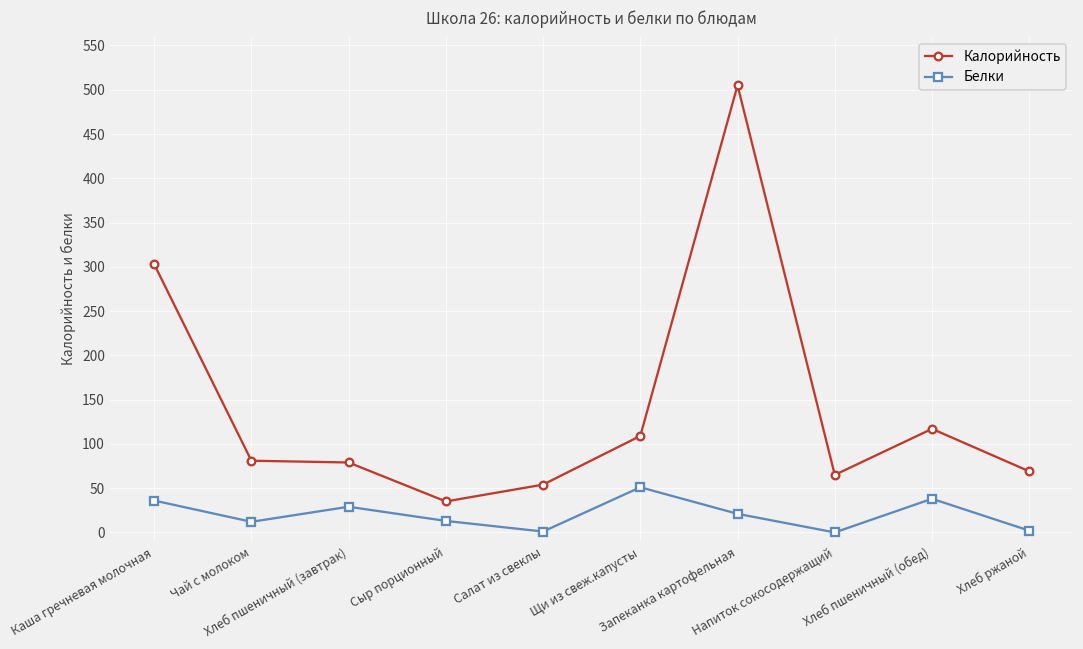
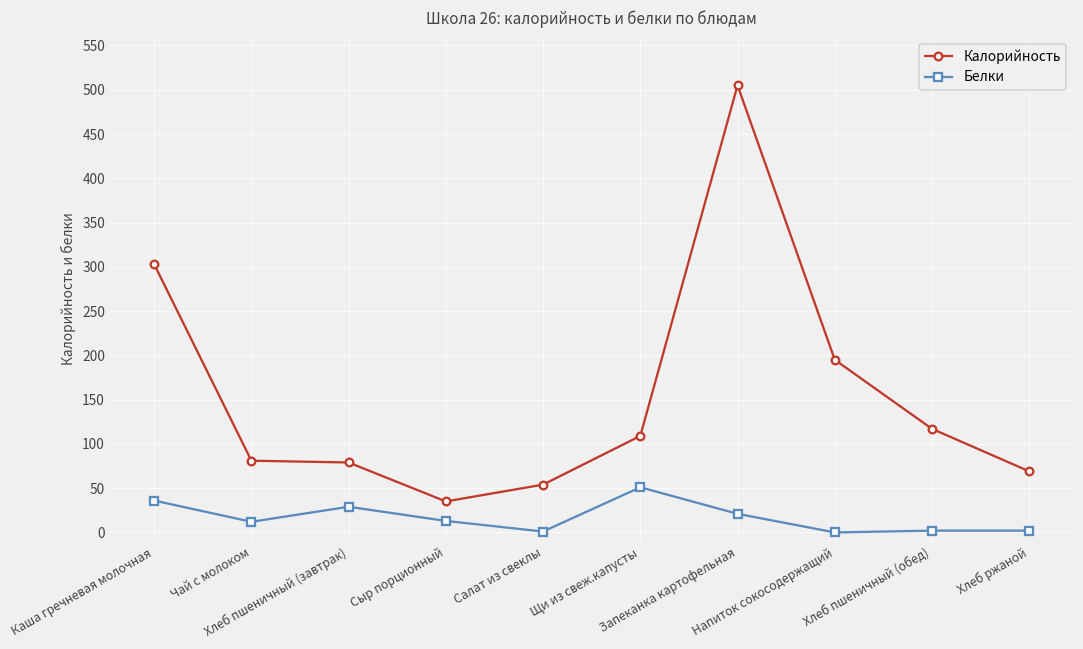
  {
    "Калорийность": {
      "Каша гречневая молочная": 300,
      "Чай с молоком": 80,
      "Хлеб пшеничный (завтрак)": 80,
      "Сыр порционный": 40,
      "Салат из свеклы": 50,
      "Щи из свеж.капусты": 110,
      "Запеканка картофельная": 510,
-     "Напиток сокосодержащий": 70,
+     "Напиток сокосодержащий": 200,
      "Хлеб пшеничный (обед)": 120,
      "Хлеб ржаной": 70
    },
    "Белки": {
      "Каша гречневая молочная": 40,
      "Чай с молоком": 10,
      "Хлеб пшеничный (завтрак)": 30,
      "Сыр порционный": 10,
      "Салат из свеклы": 0,
      "Щи из свеж.капусты": 50,
      "Запеканка картофельная": 20,
      "Напиток сокосодержащий": 0,
-     "Хлеб пшеничный (обед)": 40,
+     "Хлеб пшеничный (обед)": 0,
      "Хлеб ржаной": 0
    }
  }
